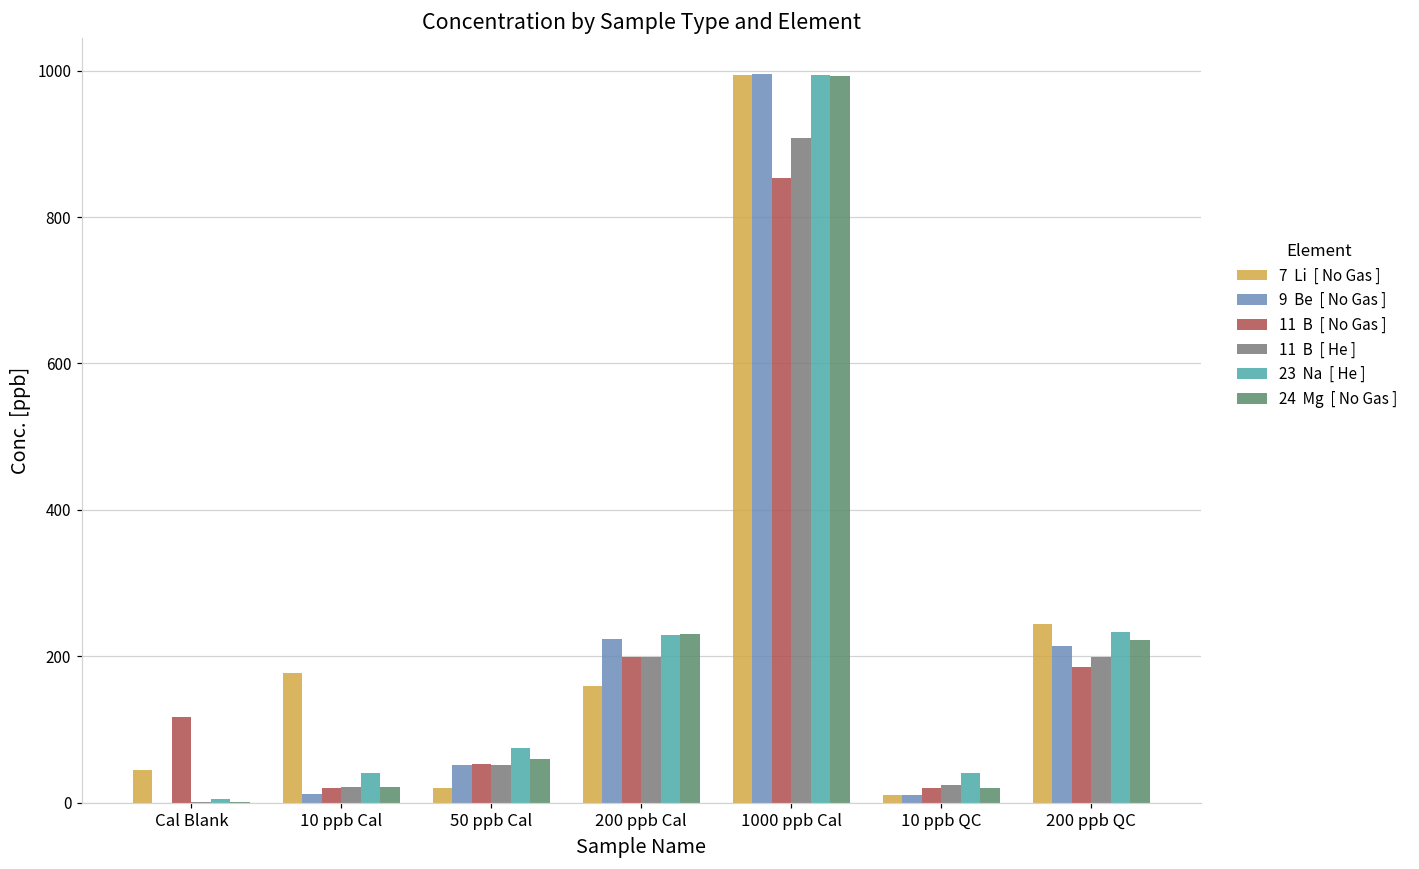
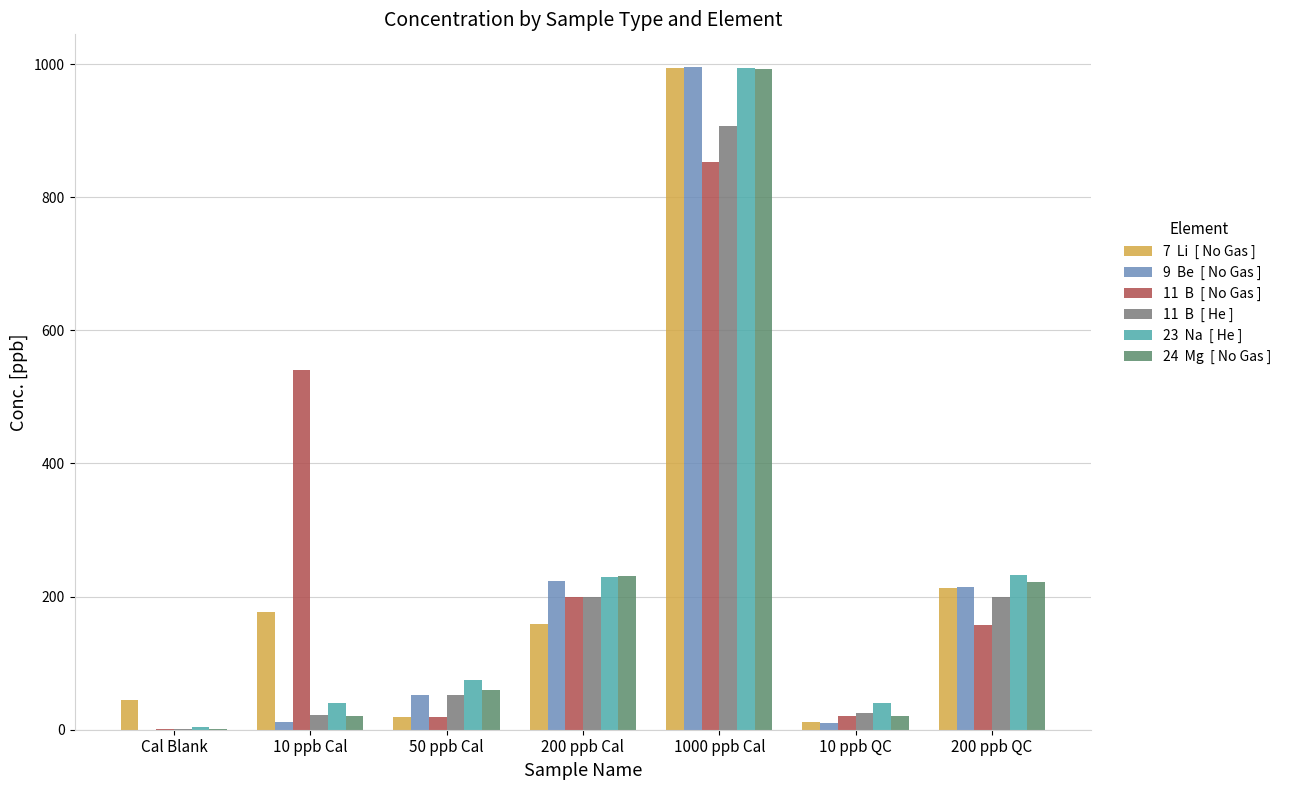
  {
    "7 Li [ No Gas ]": {
      "Cal Blank": 40,
      "10 ppb Cal": 180,
      "50 ppb Cal": 20,
      "200 ppb Cal": 160,
      "1000 ppb Cal": 990,
      "10 ppb QC": 10,
-     "200 ppb QC": 240
+     "200 ppb QC": 210
    },
    "11 B [ No Gas ]": {
-     "Cal Blank": 120,
-     "10 ppb Cal": 20,
-     "50 ppb Cal": 50,
+     "Cal Blank": 0,
+     "10 ppb Cal": 540,
+     "50 ppb Cal": 20,
      "200 ppb Cal": 200,
      "1000 ppb Cal": 850,
      "10 ppb QC": 20,
-     "200 ppb QC": 180
+     "200 ppb QC": 160
    }
  }
